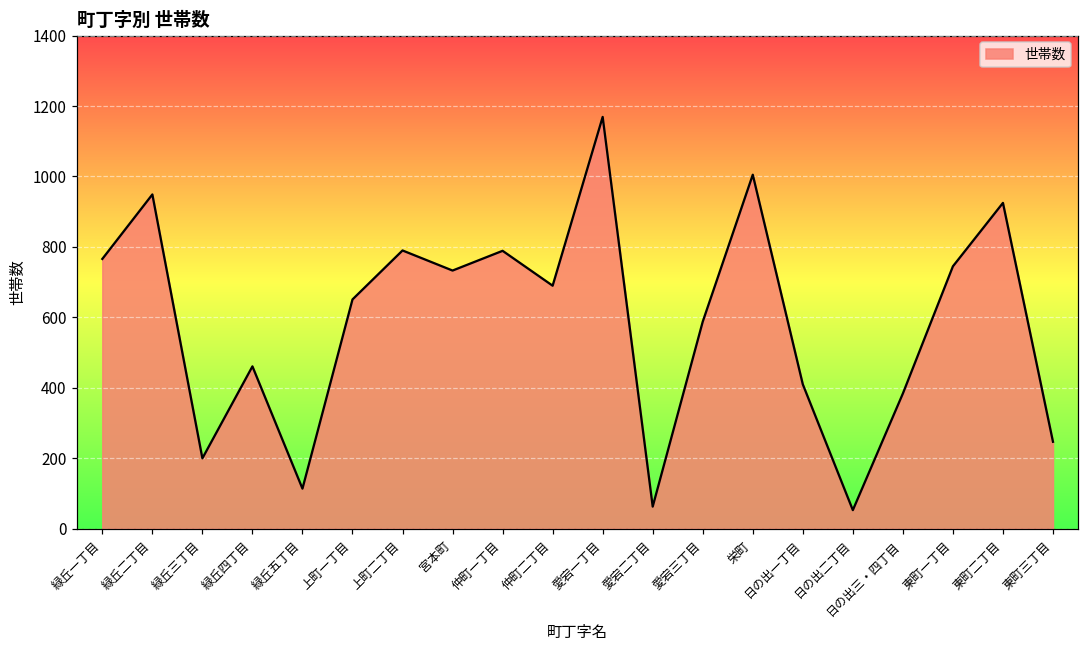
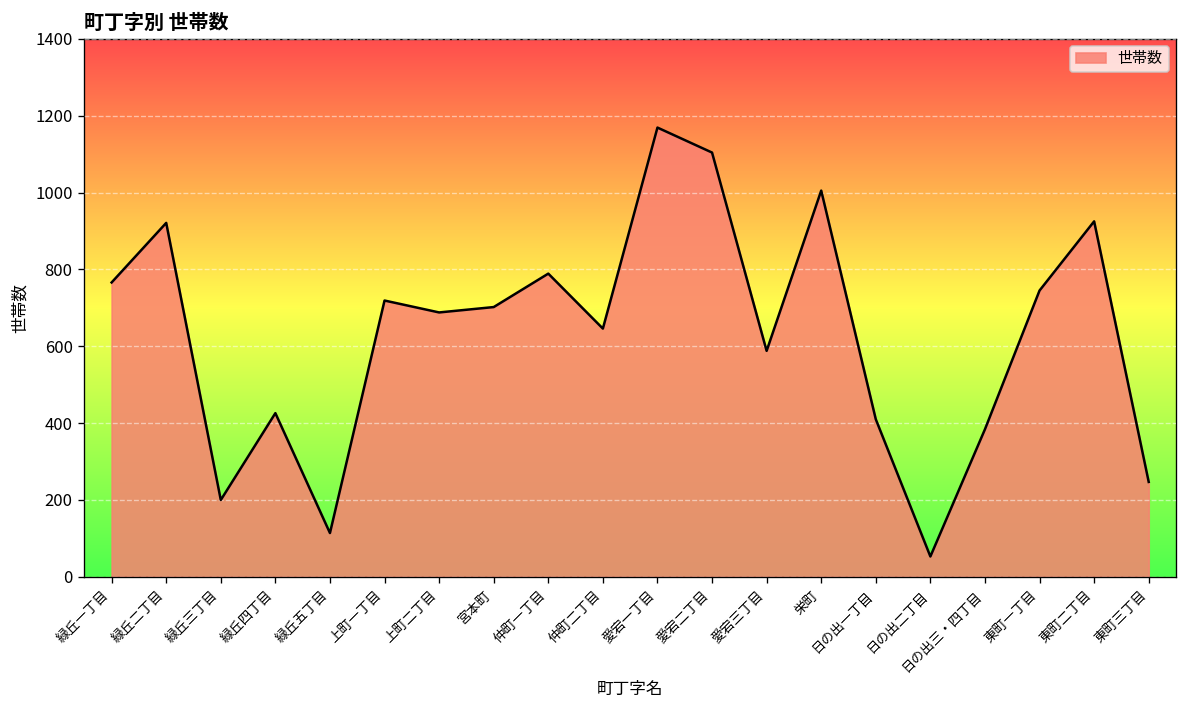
  {
    "緑丘一丁目": 770,
-   "緑丘二丁目": 950,
+   "緑丘二丁目": 920,
    "緑丘三丁目": 200,
-   "緑丘四丁目": 460,
+   "緑丘四丁目": 430,
    "緑丘五丁目": 110,
-   "上町一丁目": 650,
-   "上町二丁目": 790,
-   "宮本町": 730,
+   "上町一丁目": 720,
+   "上町二丁目": 690,
+   "宮本町": 700,
    "仲町一丁目": 790,
-   "仲町二丁目": 690,
+   "仲町二丁目": 650,
    "愛宕一丁目": 1170,
-   "愛宕二丁目": 60,
+   "愛宕二丁目": 1100,
    "愛宕三丁目": 590,
    "栄町": 1010,
    "日の出一丁目": 410,
    "日の出二丁目": 50,
    "日の出三・四丁目": 380,
    "東町一丁目": 750,
    "東町二丁目": 930,
    "東町三丁目": 250
  }
